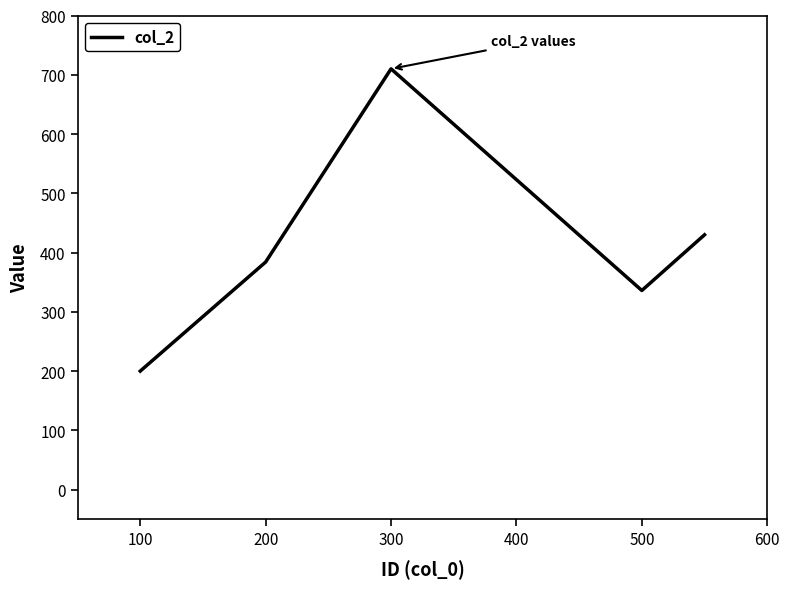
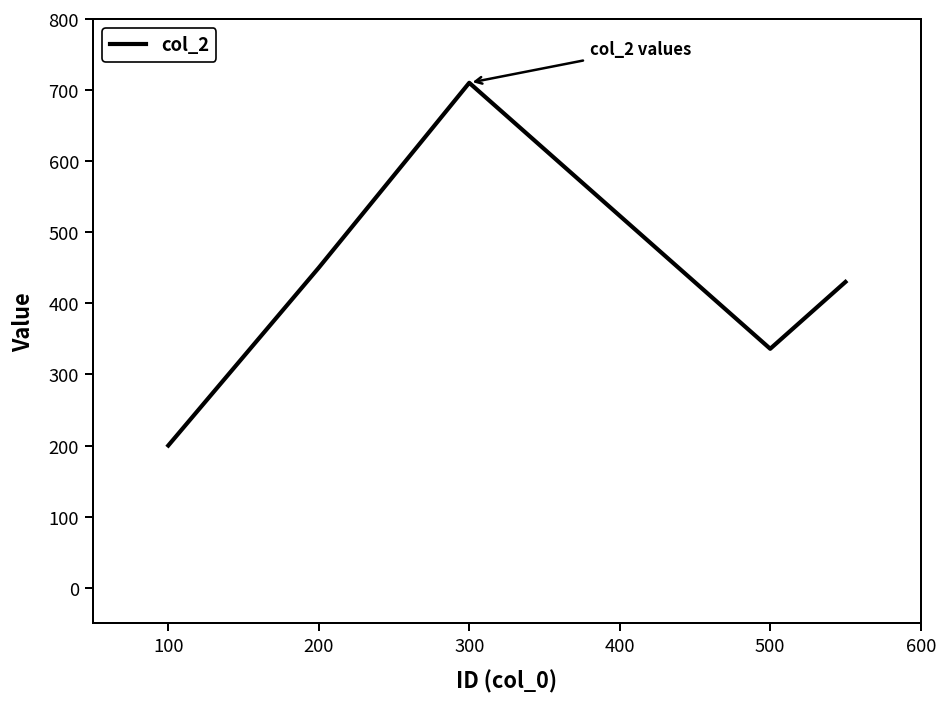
  {
    "100": 200,
-   "200": 380,
+   "200": 450,
    "500": 340
  }
